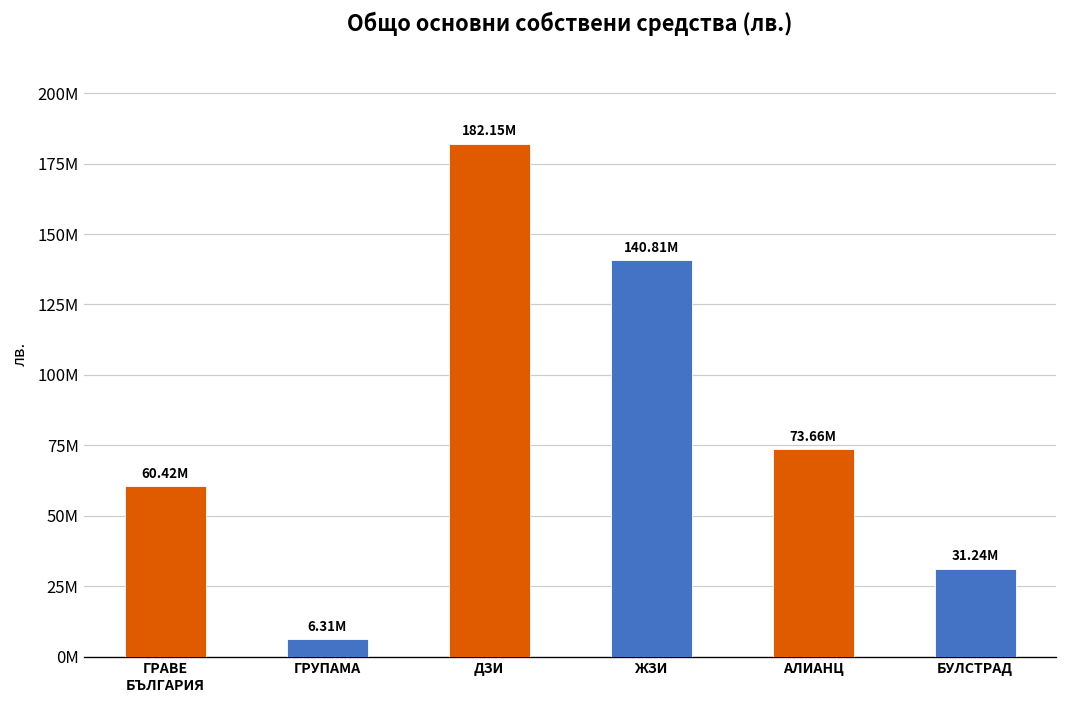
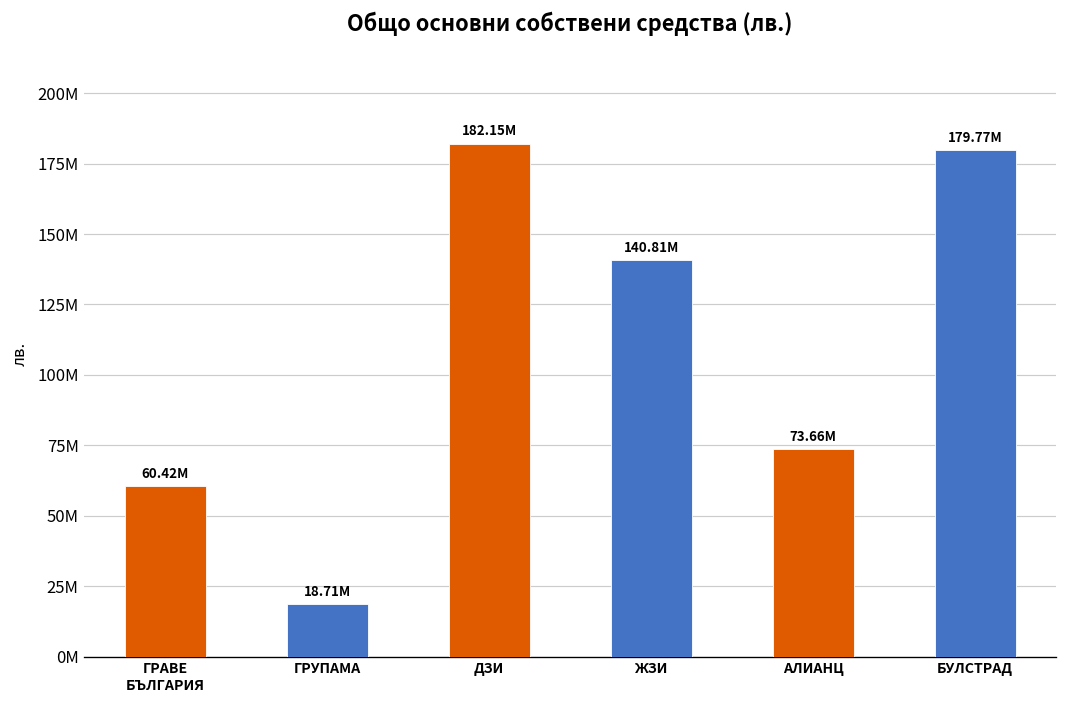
  {
    "ГРАВЕ БЪЛГАРИЯ": "60.42M",
-   "ГРУПАМА": "6.31M",
+   "ГРУПАМА": "18.71M",
    "ДЗИ": "182.15M",
    "ЖЗИ": "140.81M",
    "АЛИАНЦ": "73.66M",
-   "БУЛСТРАД": "31.24M"
+   "БУЛСТРАД": "179.77M"
  }
